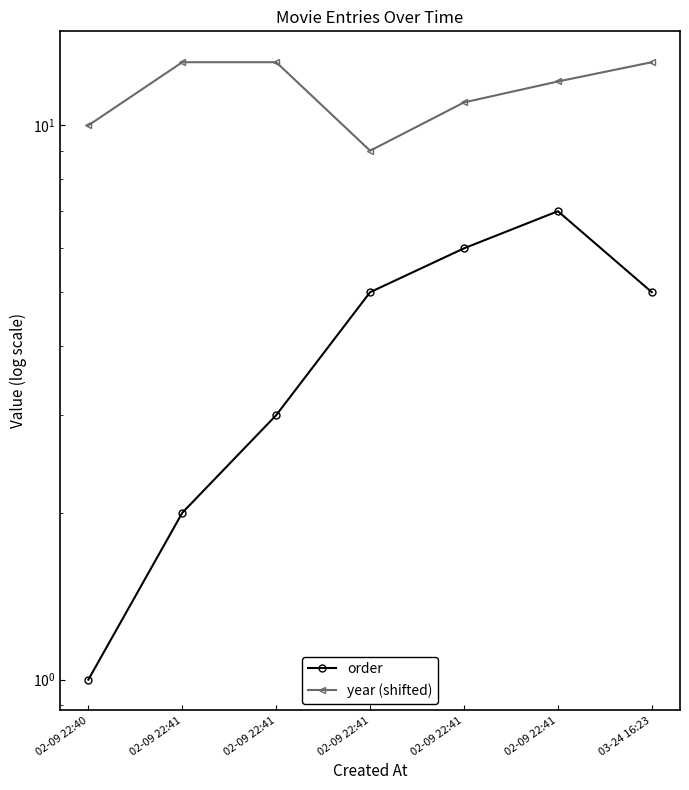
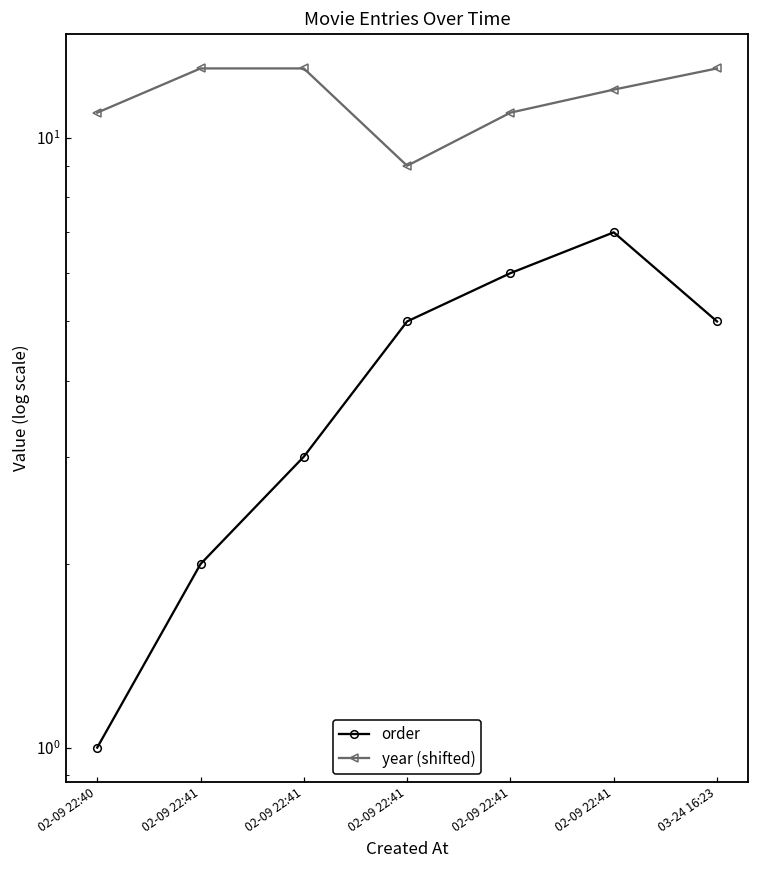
  {
    "order": {
      "02-09 22:40": 1.0,
      "03-24 16:23": 5.0
    },
    "year (shifted)": {
-     "02-09 22:40": 10.0,
+     "02-09 22:40": 11.0,
      "03-24 16:23": 13.0
    }
  }
